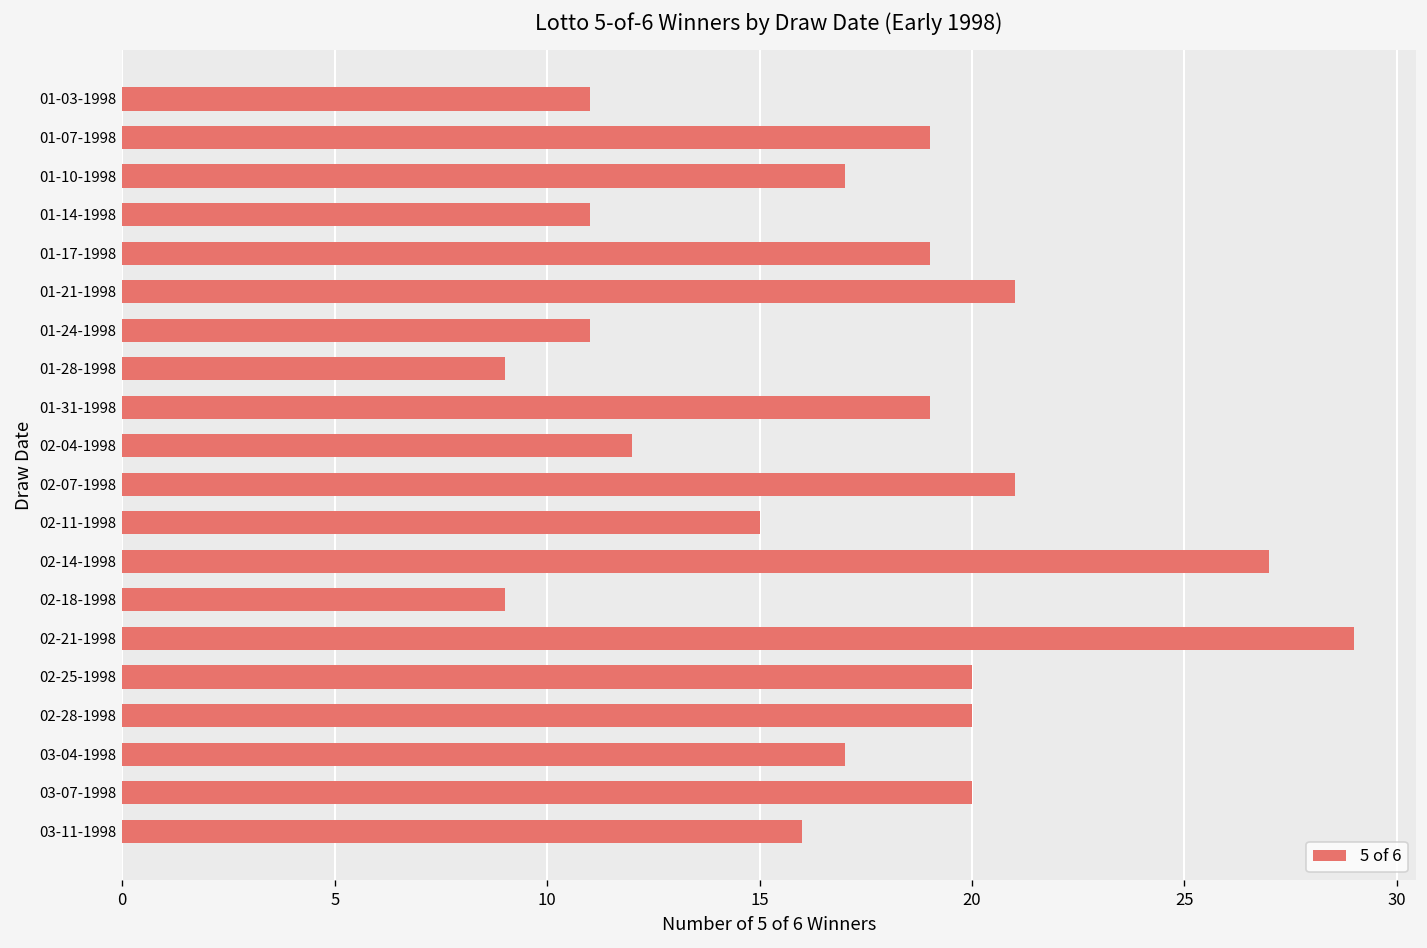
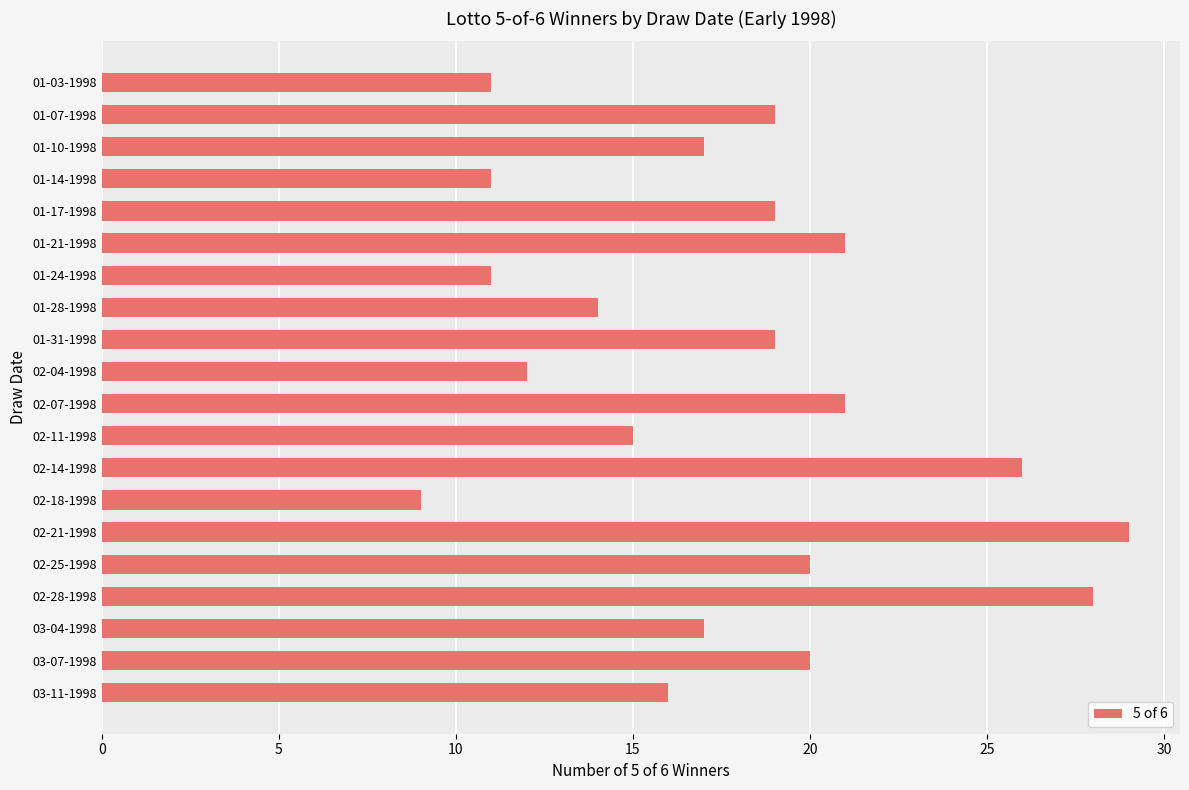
  {
    "01-03-1998": 11,
    "01-07-1998": 19,
    "01-10-1998": 17,
    "01-14-1998": 11,
    "01-17-1998": 19,
    "01-21-1998": 21,
    "01-24-1998": 11,
-   "01-28-1998": 9,
+   "01-28-1998": 14,
    "01-31-1998": 19,
    "02-04-1998": 12,
    "02-07-1998": 21,
    "02-11-1998": 15,
-   "02-14-1998": 27,
+   "02-14-1998": 26,
    "02-18-1998": 9,
    "02-21-1998": 29,
    "02-25-1998": 20,
-   "02-28-1998": 20,
+   "02-28-1998": 28,
    "03-04-1998": 17,
    "03-07-1998": 20,
    "03-11-1998": 16
  }
